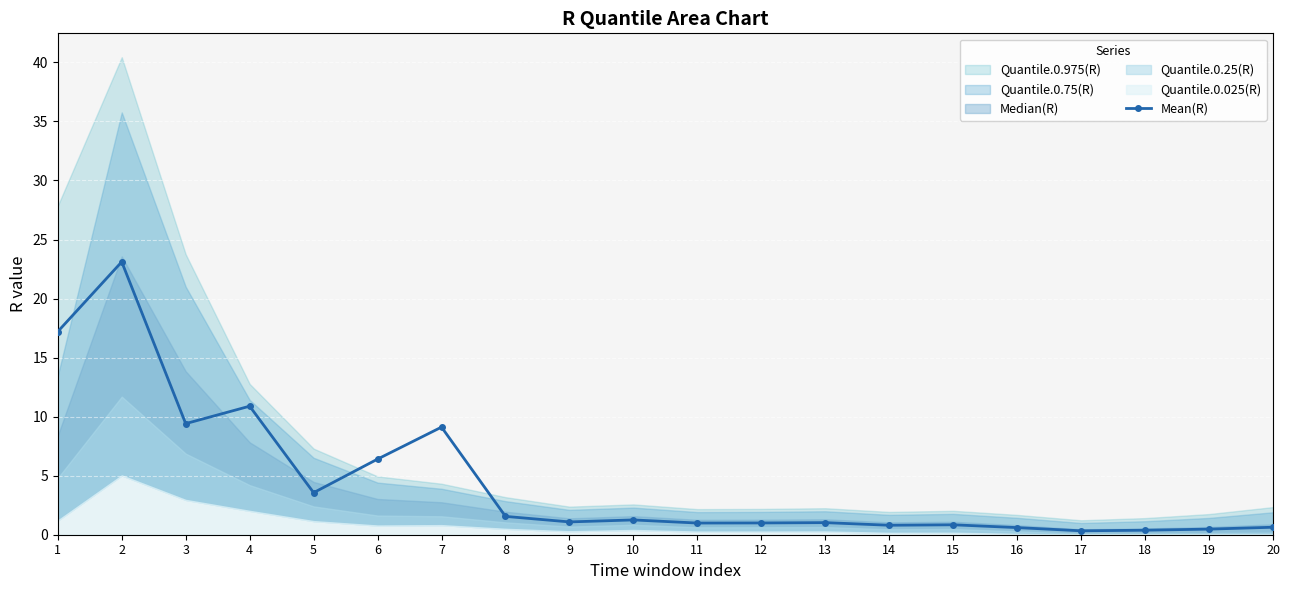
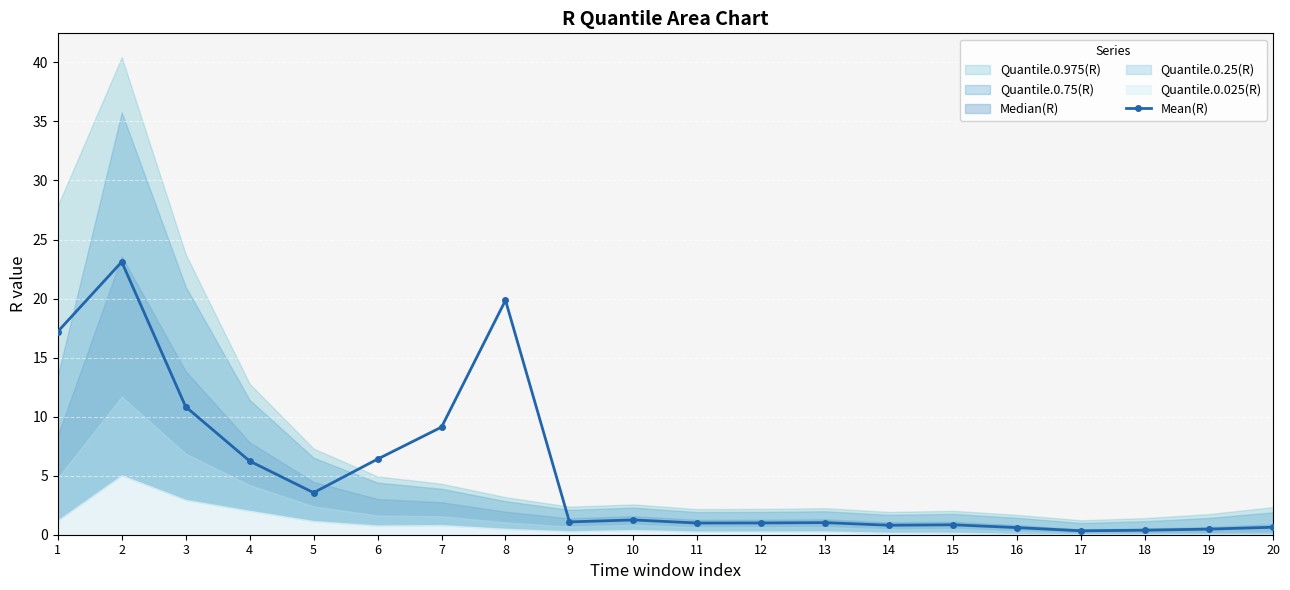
  {
    "Mean(R)": {
      "1": 17.2,
      "2": 23.1,
-     "3": 9.4,
-     "4": 10.9,
+     "3": 10.8,
+     "4": 6.2,
      "5": 3.6,
      "6": 6.4,
      "7": 9.1,
-     "8": 1.6,
+     "8": 19.9,
      "9": 1.1,
      "10": 1.3,
      "11": 1.0,
      "12": 1.0,
      "13": 1.0,
      "14": 0.8,
      "15": 0.8,
      "20": 0.6
    }
  }
